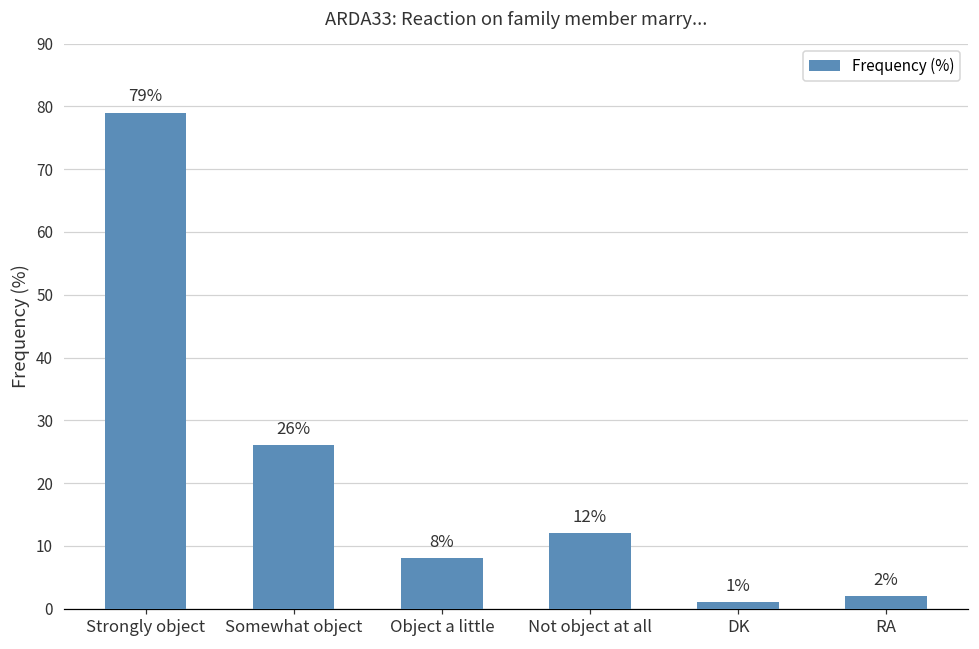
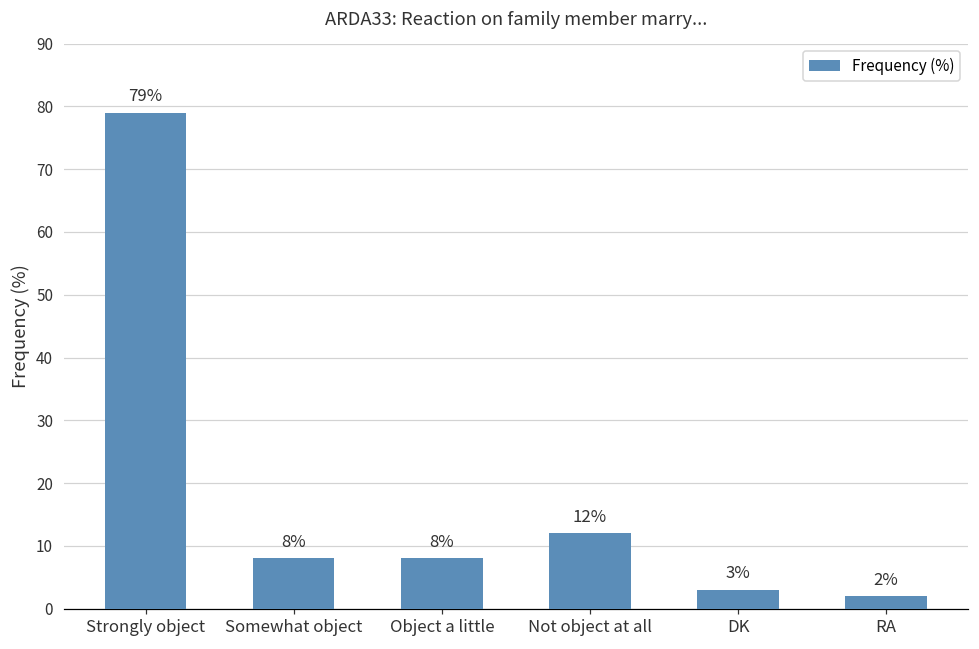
  {
    "Strongly object": "79%",
-   "Somewhat object": "26%",
+   "Somewhat object": "8%",
    "Object a little": "8%",
    "Not object at all": "12%",
-   "DK": "1%",
+   "DK": "3%",
    "RA": "2%"
  }
